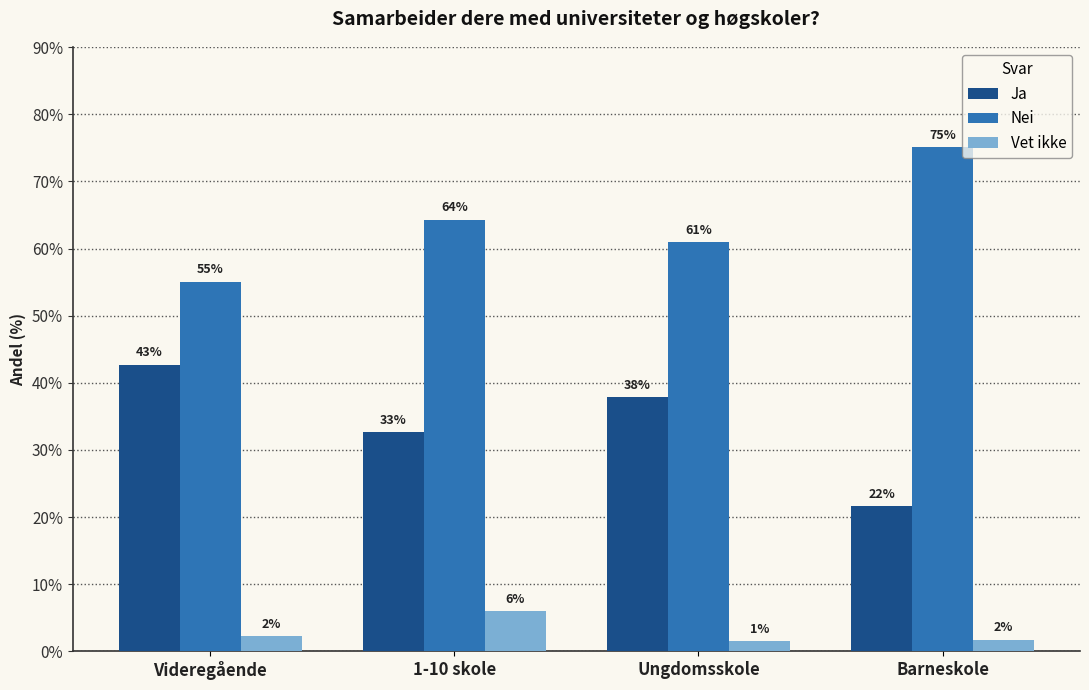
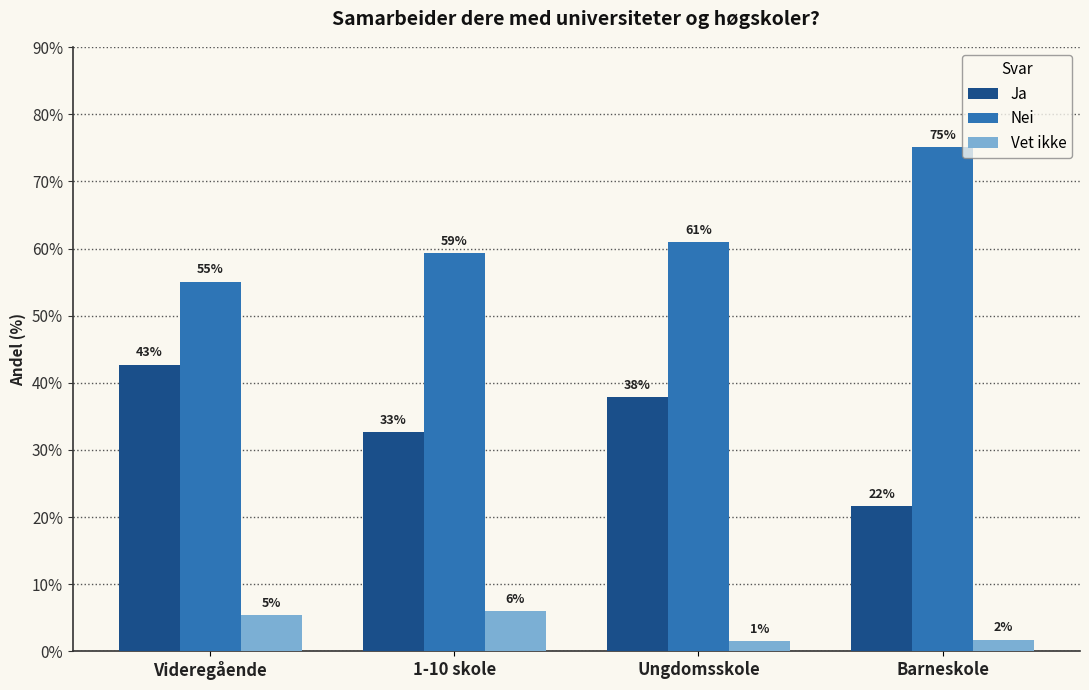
  {
    "Ja": {
      "Videregående": "43%",
      "1-10 skole": "33%",
      "Ungdomsskole": "38%",
      "Barneskole": "22%"
    },
    "Nei": {
      "Videregående": "55%",
-     "1-10 skole": "64%",
+     "1-10 skole": "59%",
      "Ungdomsskole": "61%",
      "Barneskole": "75%"
    },
    "Vet ikke": {
-     "Videregående": "2%",
+     "Videregående": "5%",
      "1-10 skole": "6%",
      "Ungdomsskole": "1%",
      "Barneskole": "2%"
    }
  }
